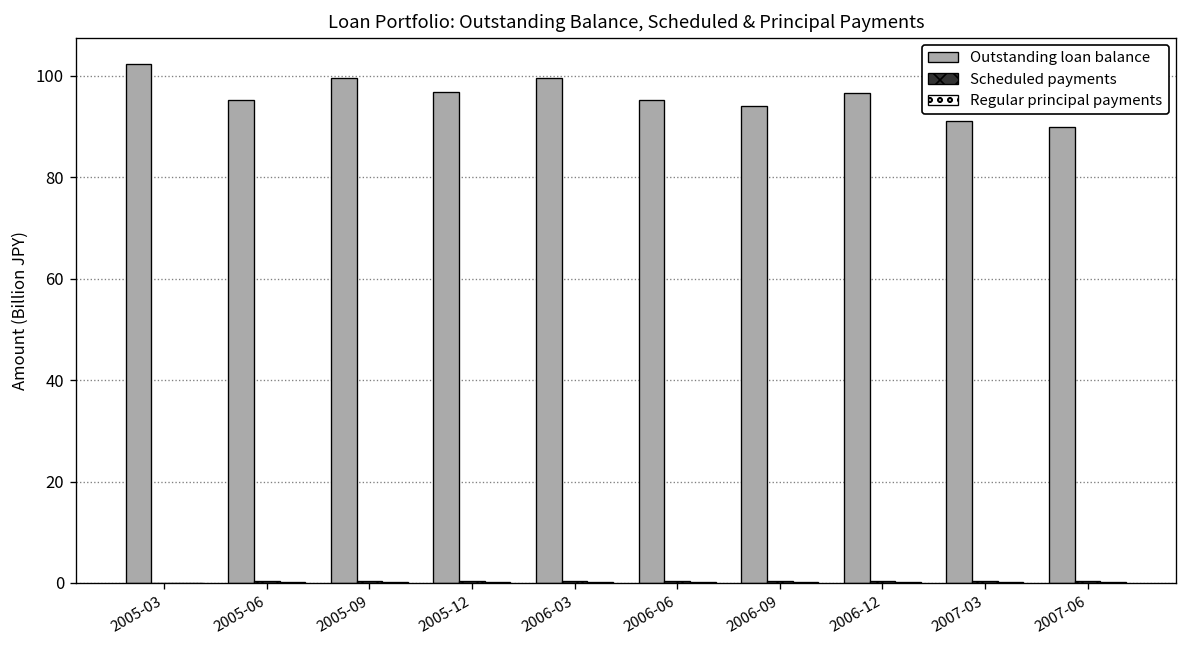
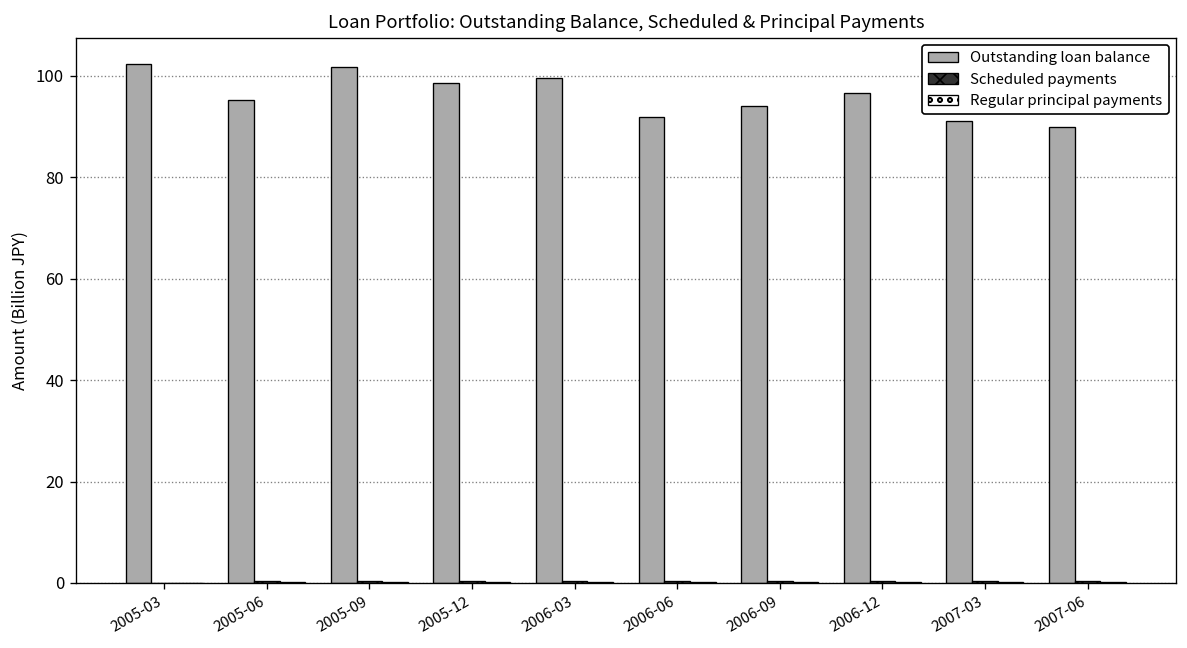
  {
    "Outstanding loan balance": {
      "2005-03": 102,
      "2005-06": 95,
-     "2005-09": 100,
-     "2005-12": 97,
+     "2005-09": 102,
+     "2005-12": 99,
      "2006-03": 100,
-     "2006-06": 95,
+     "2006-06": 92,
      "2006-09": 94,
      "2006-12": 97,
      "2007-03": 91,
      "2007-06": 90
    }
  }
